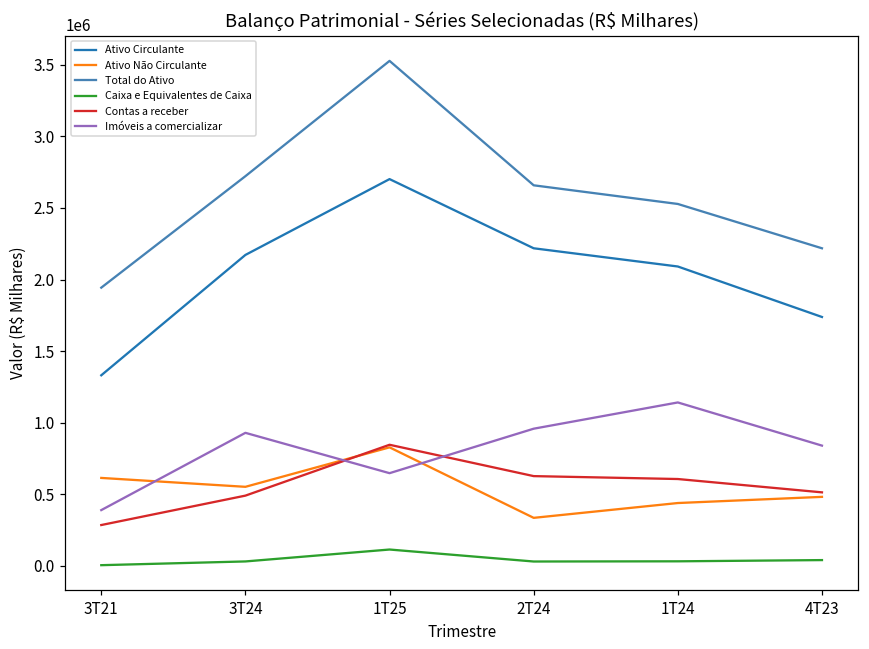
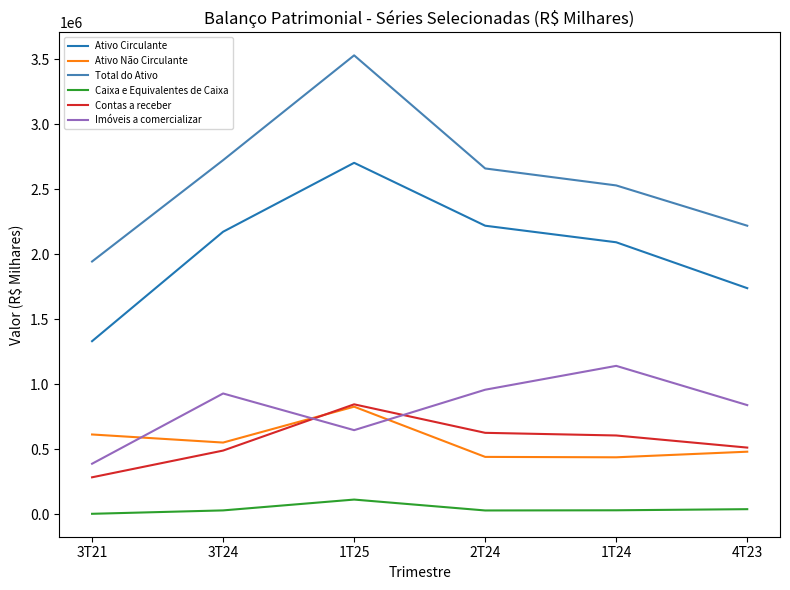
  {
    "Ativo Não Circulante": {
      "3T21": 610000,
      "3T24": 550000,
-     "2T24": 330000,
+     "2T24": 440000,
      "1T24": 440000,
      "4T23": 480000
    },
    "Caixa e Equivalentes de Caixa": {
      "3T21": 0,
      "3T24": 30000,
      "1T25": 110000,
      "2T24": 30000,
      "1T24": 30000,
      "4T23": 40000
    },
    "Contas a receber": {
      "3T21": 280000,
      "3T24": 490000,
      "2T24": 630000,
      "1T24": 610000,
      "4T23": 510000
    },
    "Imóveis a comercializar": {
      "3T21": 390000,
      "3T24": 930000,
      "1T25": 650000,
      "2T24": 960000,
      "1T24": 1140000,
      "4T23": 840000
    }
  }
